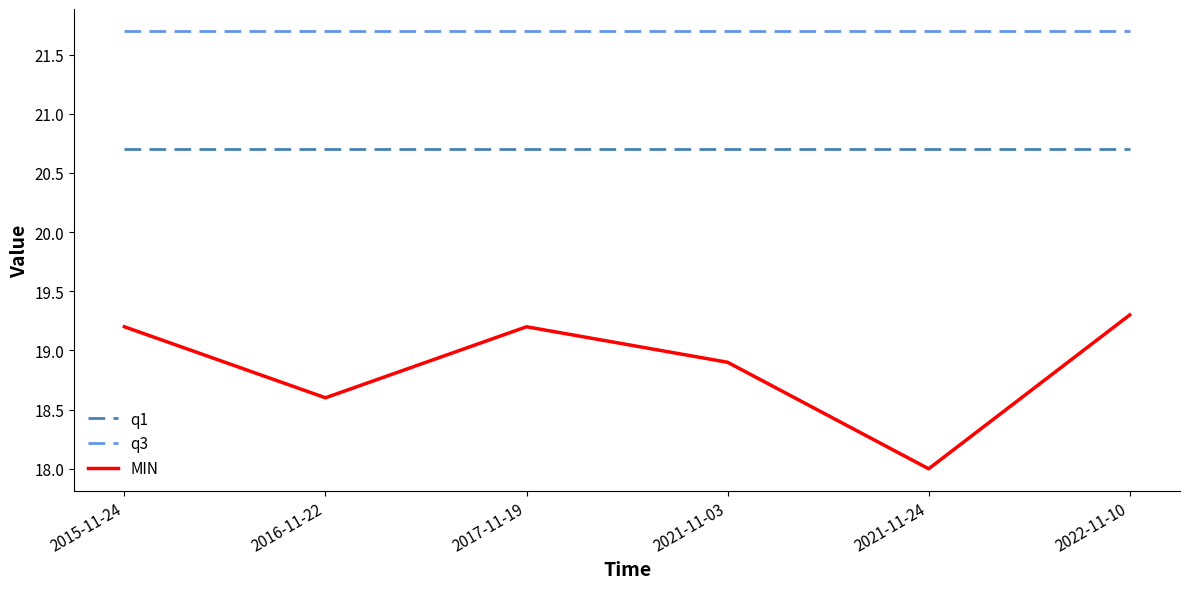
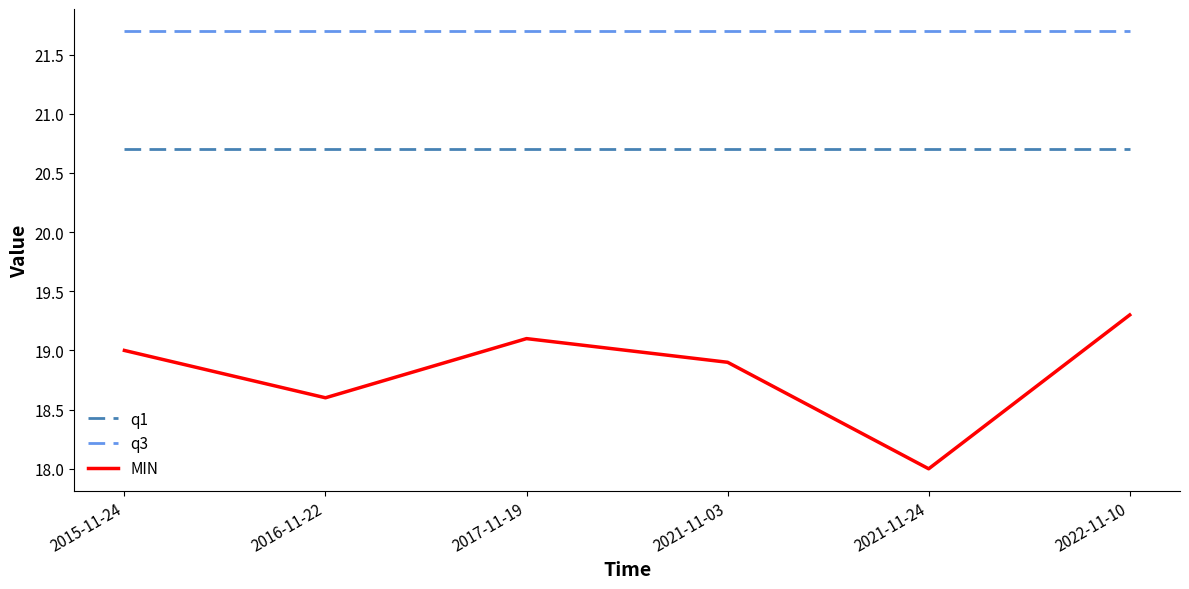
  {
    "q1": {
      "2015-11-24": 20.7,
      "2016-11-22": 20.7,
      "2017-11-19": 20.7,
      "2021-11-03": 20.7,
      "2021-11-24": 20.7,
      "2022-11-10": 20.7
    },
    "q3": {
      "2015-11-24": 21.7,
      "2016-11-22": 21.7,
      "2017-11-19": 21.7,
      "2021-11-03": 21.7,
      "2021-11-24": 21.7,
      "2022-11-10": 21.7
    },
    "MIN": {
-     "2015-11-24": 19.2,
+     "2015-11-24": 19.0,
      "2016-11-22": 18.6,
-     "2017-11-19": 19.2,
+     "2017-11-19": 19.1,
      "2021-11-03": 18.9,
      "2021-11-24": 18.0,
      "2022-11-10": 19.3
    }
  }
